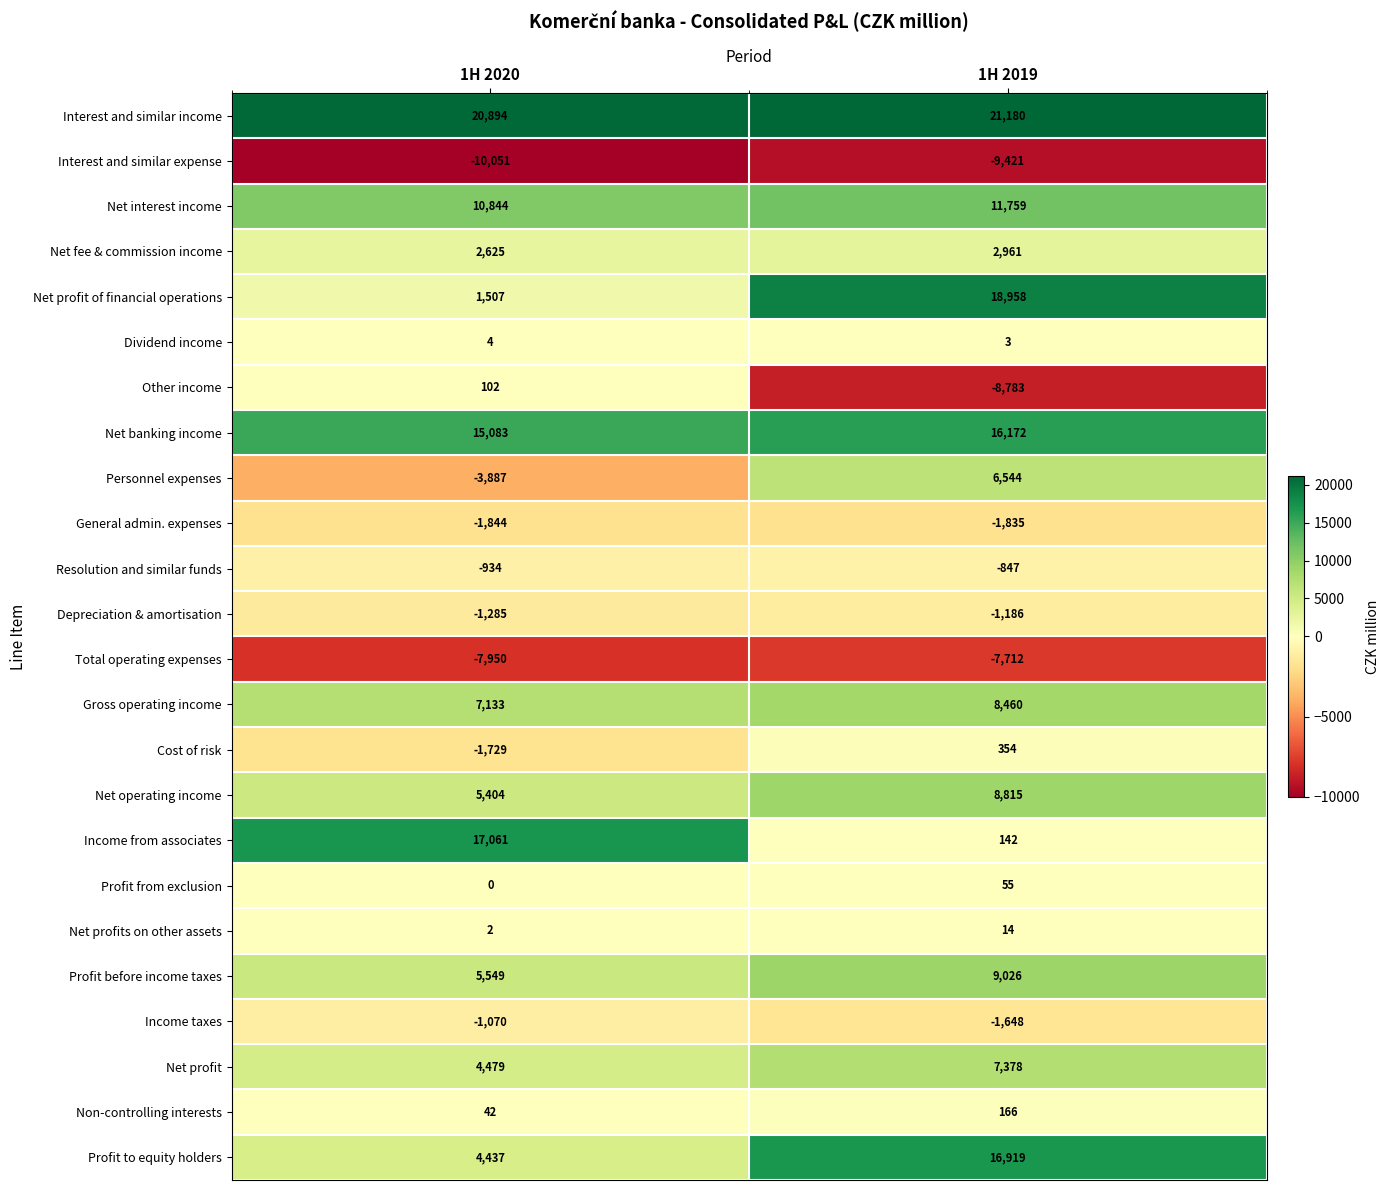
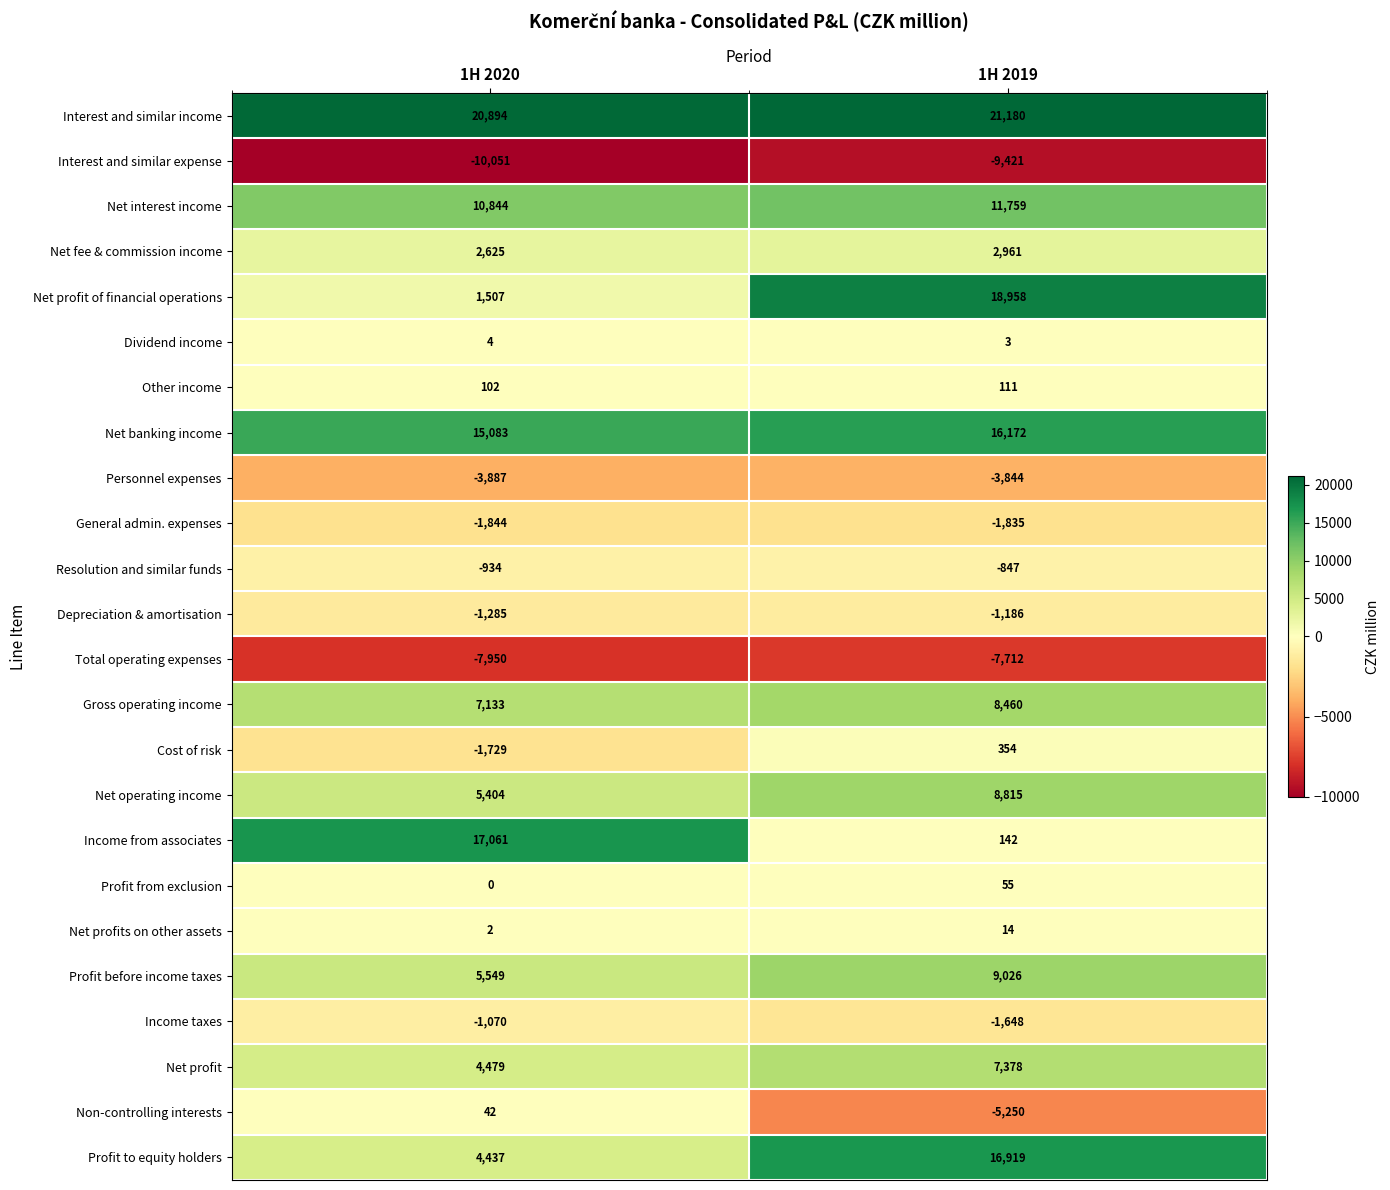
  {
    "Interest and similar income": {
      "1H 2020": "20,894",
      "1H 2019": "21,180"
    },
    "Interest and similar expense": {
      "1H 2020": "-10,051",
      "1H 2019": "-9,421"
    },
    "Net interest income": {
      "1H 2020": "10,844",
      "1H 2019": "11,759"
    },
    "Net fee & commission income": {
      "1H 2020": "2,625",
      "1H 2019": "2,961"
    },
    "Net profit of financial operations": {
      "1H 2020": "1,507",
      "1H 2019": "18,958"
    },
    "Dividend income": {
      "1H 2020": "4",
      "1H 2019": "3"
    },
    "Other income": {
      "1H 2020": "102",
-     "1H 2019": "-8,783"
+     "1H 2019": "111"
    },
    "Net banking income": {
      "1H 2020": "15,083",
      "1H 2019": "16,172"
    },
    "Personnel expenses": {
      "1H 2020": "-3,887",
-     "1H 2019": "6,544"
+     "1H 2019": "-3,844"
    },
    "General admin. expenses": {
      "1H 2020": "-1,844",
      "1H 2019": "-1,835"
    },
    "Resolution and similar funds": {
      "1H 2020": "-934",
      "1H 2019": "-847"
    },
    "Depreciation & amortisation": {
      "1H 2020": "-1,285",
      "1H 2019": "-1,186"
    },
    "Total operating expenses": {
      "1H 2020": "-7,950",
      "1H 2019": "-7,712"
    },
    "Gross operating income": {
      "1H 2020": "7,133",
      "1H 2019": "8,460"
    },
    "Cost of risk": {
      "1H 2020": "-1,729",
      "1H 2019": "354"
    },
    "Net operating income": {
      "1H 2020": "5,404",
      "1H 2019": "8,815"
    },
    "Income from associates": {
      "1H 2020": "17,061",
      "1H 2019": "142"
    },
    "Profit from exclusion": {
      "1H 2020": "0",
      "1H 2019": "55"
    },
    "Net profits on other assets": {
      "1H 2020": "2",
      "1H 2019": "14"
    },
    "Profit before income taxes": {
      "1H 2020": "5,549",
      "1H 2019": "9,026"
    },
    "Income taxes": {
      "1H 2020": "-1,070",
      "1H 2019": "-1,648"
    },
    "Net profit": {
      "1H 2020": "4,479",
      "1H 2019": "7,378"
    },
    "Non-controlling interests": {
      "1H 2020": "42",
-     "1H 2019": "166"
+     "1H 2019": "-5,250"
    },
    "Profit to equity holders": {
      "1H 2020": "4,437",
      "1H 2019": "16,919"
    }
  }
